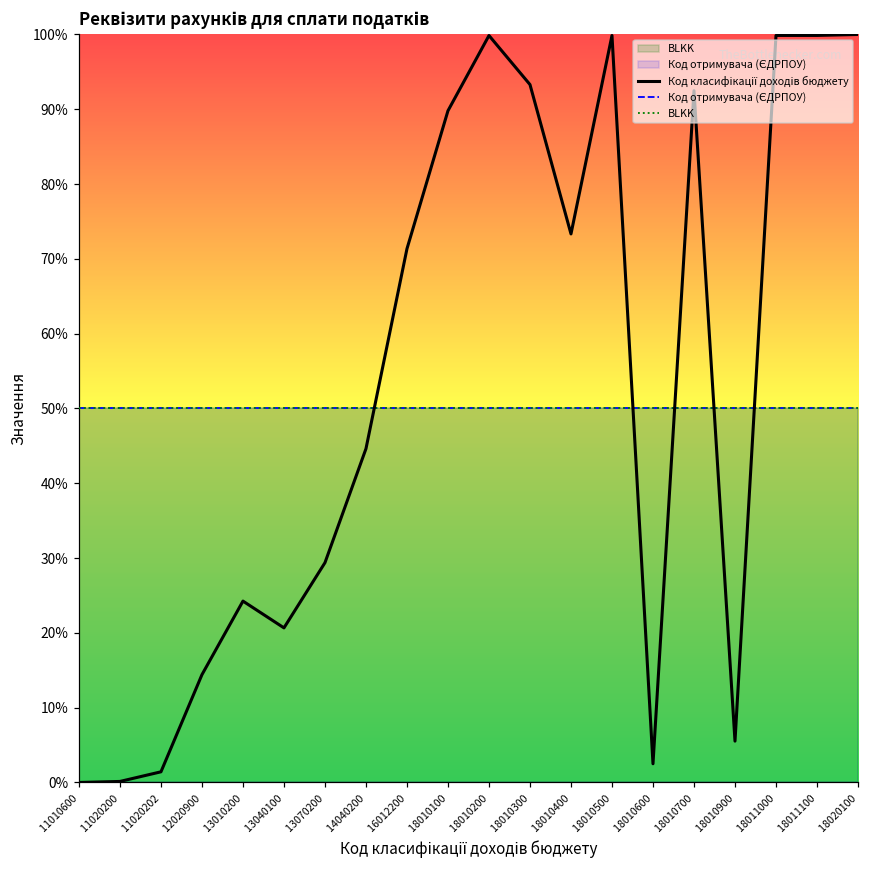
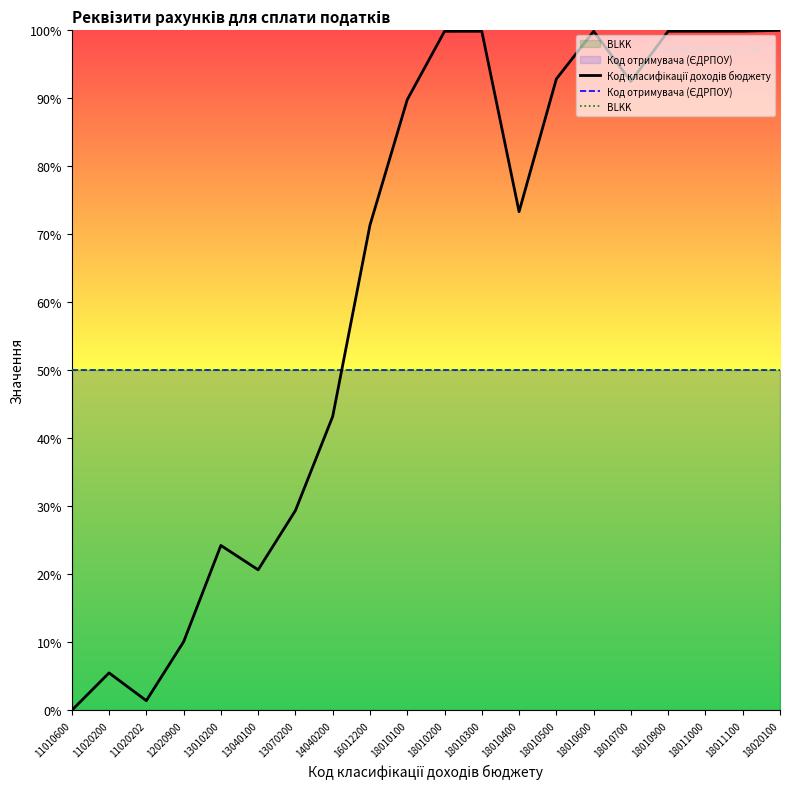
  {
    "Код класифікації доходів бюджету": {
      "11010600": "0%",
-     "11020200": "0%",
+     "11020200": "6%",
      "11020202": "1%",
-     "12020900": "14%",
+     "12020900": "10%",
      "13010200": "24%",
      "13040100": "21%",
      "13070200": "29%",
-     "14040200": "45%",
+     "14040200": "43%",
      "16012200": "71%",
      "18010100": "90%",
      "18010200": "100%",
-     "18010300": "93%",
+     "18010300": "100%",
      "18010400": "73%",
-     "18010500": "100%",
-     "18010600": "2%",
-     "18010900": "6%",
+     "18010500": "93%",
+     "18010600": "100%",
+     "18010900": "100%",
      "18011000": "100%",
      "18011100": "100%",
      "18020100": "100%"
    },
    "Код отримувача (ЄДРПОУ)": {
      "11010600": "50%",
      "11020200": "50%",
      "11020202": "50%",
      "12020900": "50%",
      "13010200": "50%",
      "13040100": "50%",
      "13070200": "50%",
      "14040200": "50%",
      "16012200": "50%",
      "18010100": "50%",
      "18010200": "50%",
      "18010300": "50%",
      "18010400": "50%",
      "18010500": "50%",
      "18010600": "50%",
      "18010700": "50%",
      "18010900": "50%",
      "18011000": "50%",
      "18011100": "50%",
      "18020100": "50%"
    }
  }
